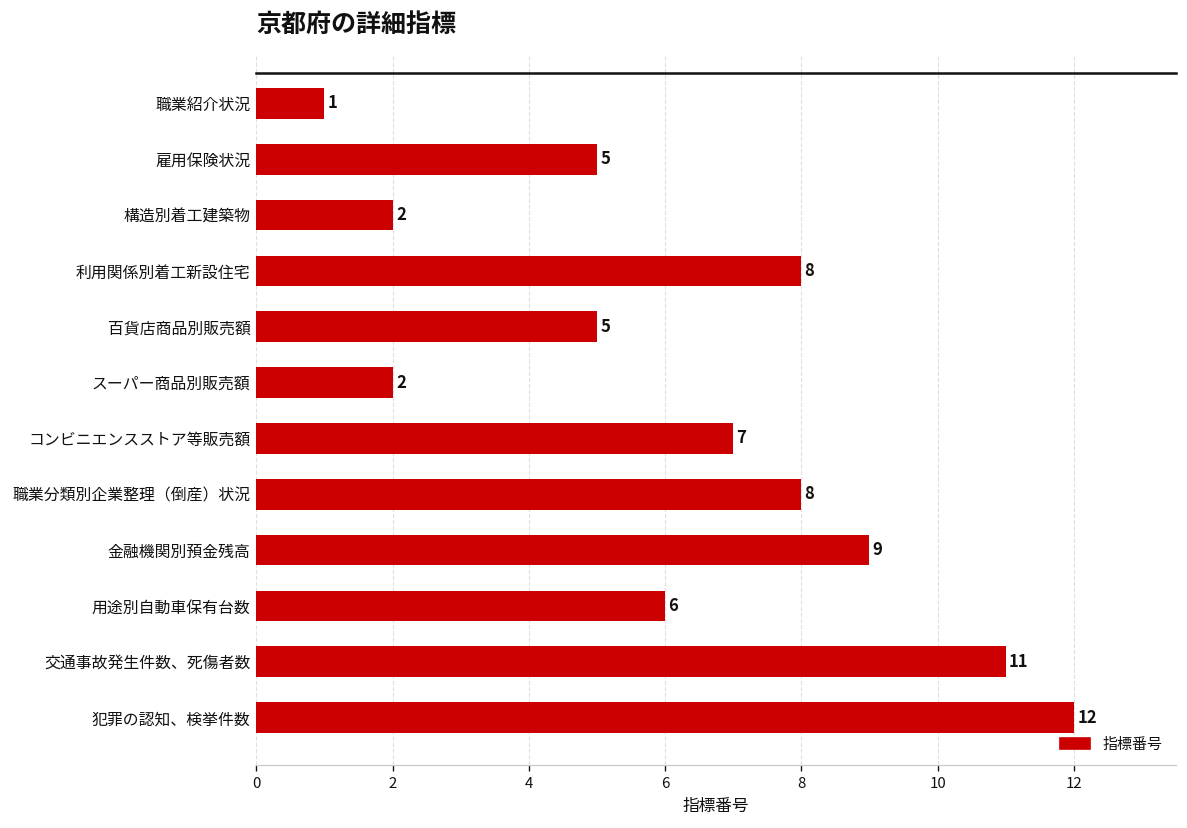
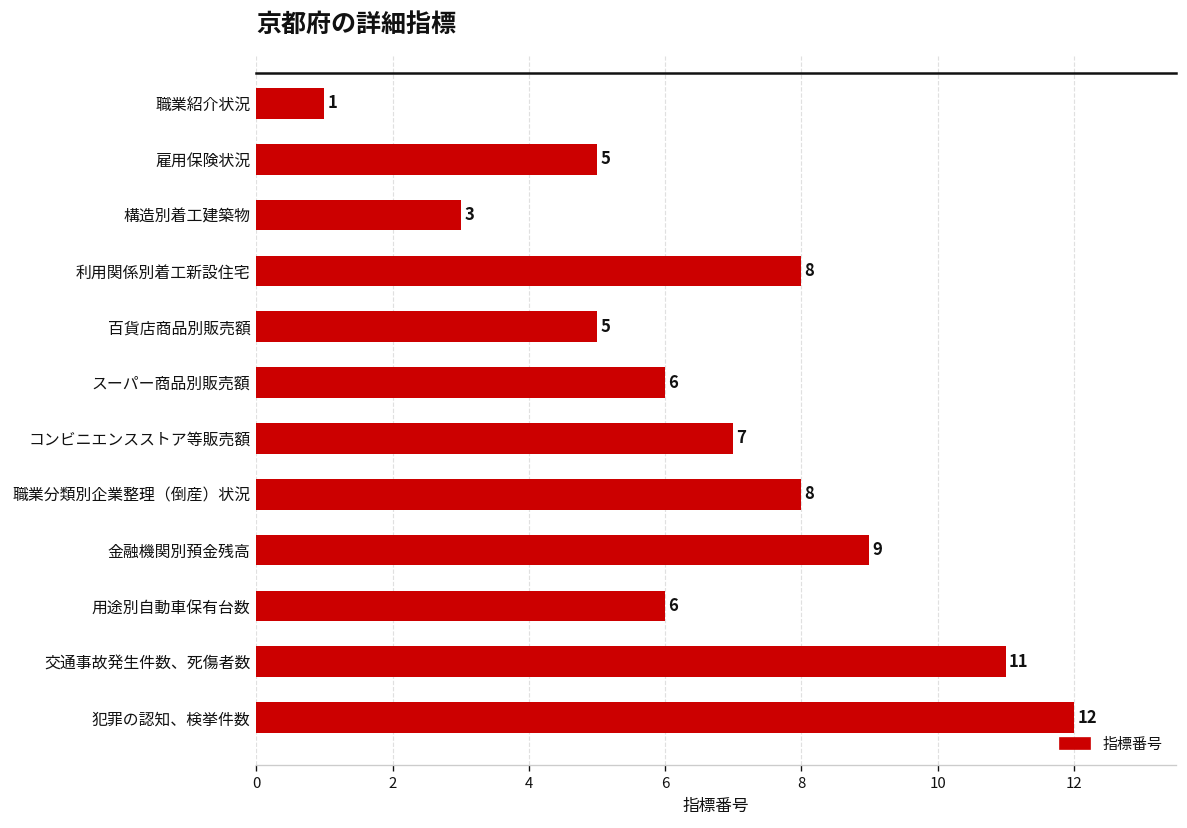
  {
    "職業紹介状況": 1,
    "雇用保険状況": 5,
-   "構造別着工建築物": 2,
+   "構造別着工建築物": 3,
    "利用関係別着工新設住宅": 8,
    "百貨店商品別販売額": 5,
-   "スーパー商品別販売額": 2,
+   "スーパー商品別販売額": 6,
    "コンビニエンスストア等販売額": 7,
    "職業分類別企業整理（倒産）状況": 8,
    "金融機関別預金残高": 9,
    "用途別自動車保有台数": 6,
    "交通事故発生件数、死傷者数": 11,
    "犯罪の認知、検挙件数": 12
  }
